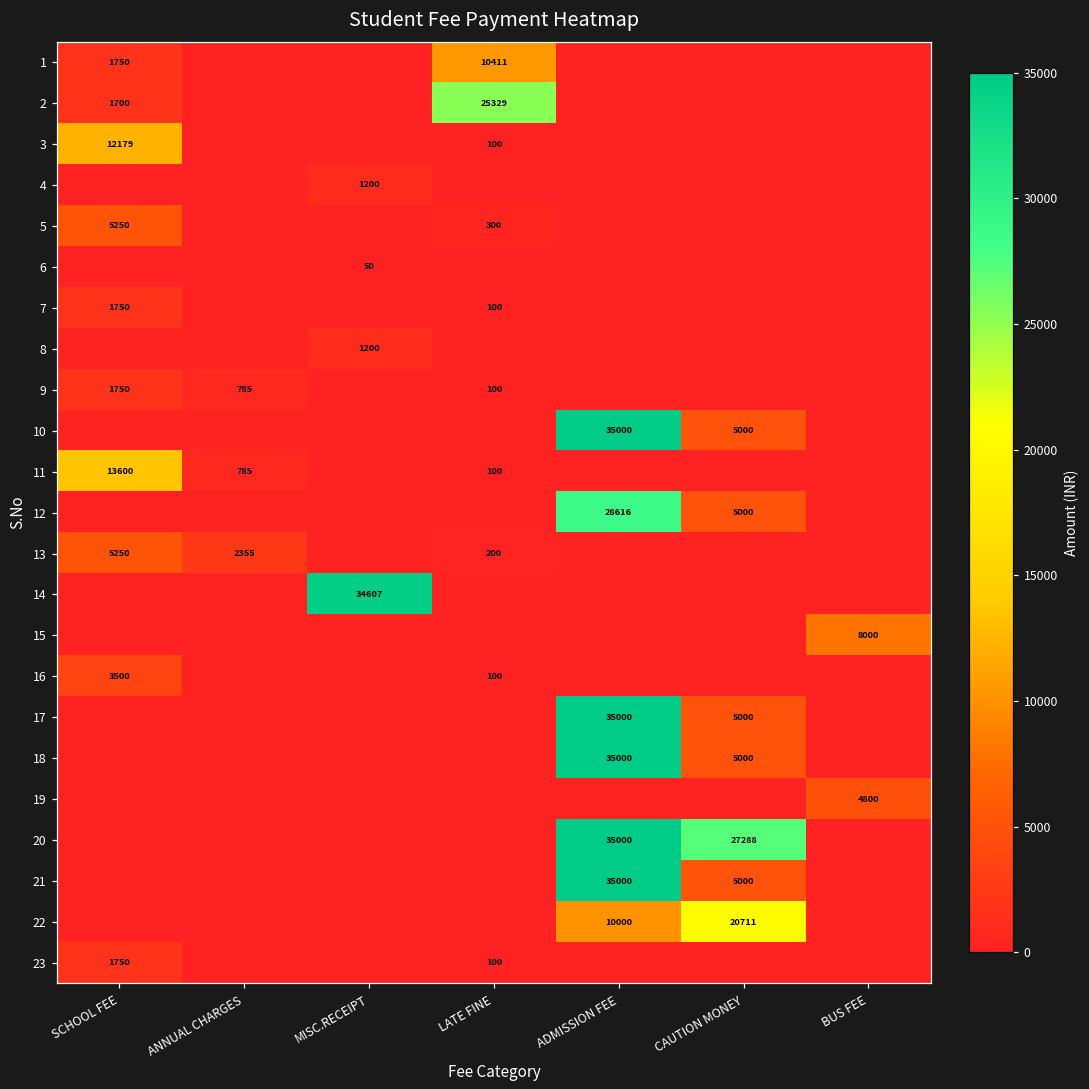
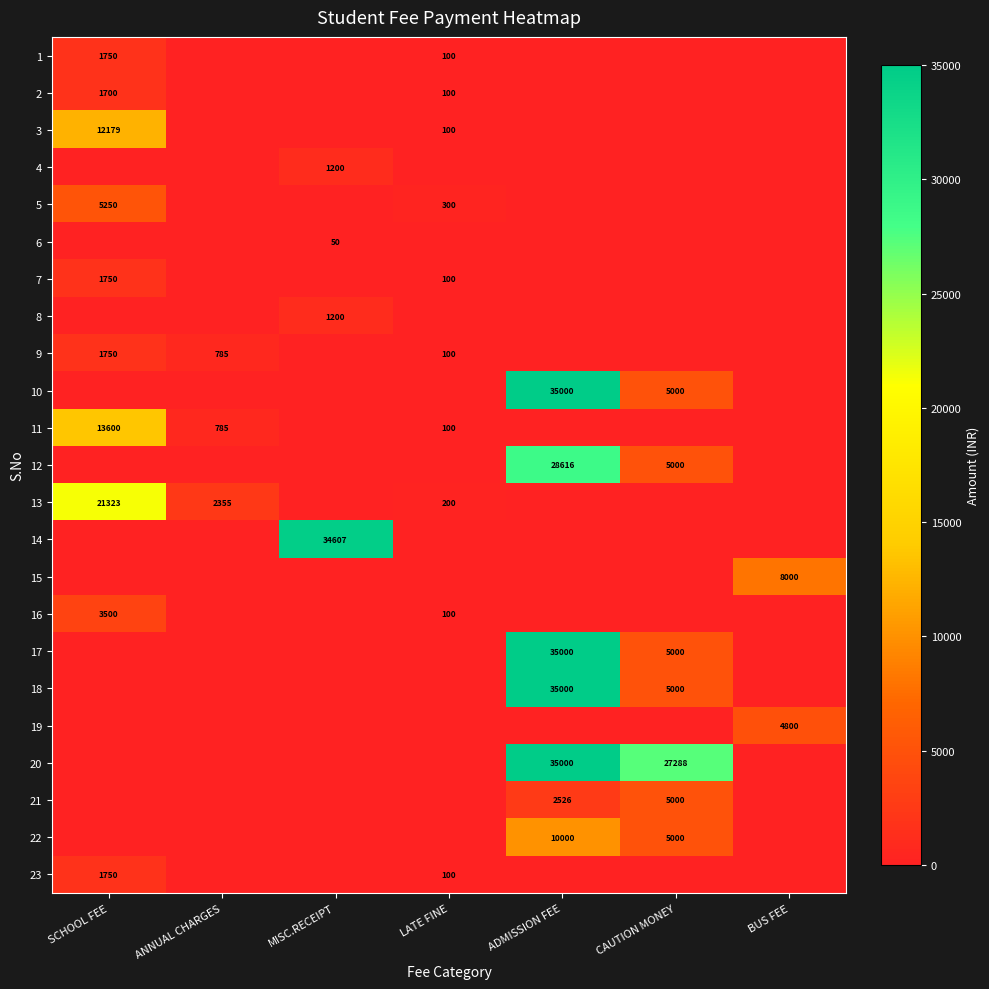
  {
    "1": {
      "SCHOOL FEE": 1750,
-     "LATE FINE": 10411
+     "LATE FINE": 100
    },
    "2": {
      "SCHOOL FEE": 1700,
-     "LATE FINE": 25329
+     "LATE FINE": 100
    },
    "3": {
      "SCHOOL FEE": 12179,
      "LATE FINE": 100
    },
    "4": {
      "MISC.RECEIPT": 1200
    },
    "5": {
      "SCHOOL FEE": 5250,
      "LATE FINE": 300
    },
    "6": {
      "MISC.RECEIPT": 50
    },
    "7": {
      "SCHOOL FEE": 1750,
      "LATE FINE": 100
    },
    "8": {
      "MISC.RECEIPT": 1200
    },
    "9": {
      "SCHOOL FEE": 1750,
      "ANNUAL CHARGES": 785,
      "LATE FINE": 100
    },
    "10": {
      "ADMISSION FEE": 35000,
      "CAUTION MONEY": 5000
    },
    "11": {
      "SCHOOL FEE": 13600,
      "ANNUAL CHARGES": 785,
      "LATE FINE": 100
    },
    "12": {
      "ADMISSION FEE": 28616,
      "CAUTION MONEY": 5000
    },
    "13": {
-     "SCHOOL FEE": 5250,
+     "SCHOOL FEE": 21323,
      "ANNUAL CHARGES": 2355,
      "LATE FINE": 200
    },
    "14": {
      "MISC.RECEIPT": 34607
    },
    "15": {
      "BUS FEE": 8000
    },
    "16": {
      "SCHOOL FEE": 3500,
      "LATE FINE": 100
    },
    "17": {
      "ADMISSION FEE": 35000,
      "CAUTION MONEY": 5000
    },
    "18": {
      "ADMISSION FEE": 35000,
      "CAUTION MONEY": 5000
    },
    "19": {
      "BUS FEE": 4800
    },
    "20": {
      "ADMISSION FEE": 35000,
      "CAUTION MONEY": 27288
    },
    "21": {
-     "ADMISSION FEE": 35000,
+     "ADMISSION FEE": 2526,
      "CAUTION MONEY": 5000
    },
    "22": {
      "ADMISSION FEE": 10000,
-     "CAUTION MONEY": 20711
+     "CAUTION MONEY": 5000
    },
    "23": {
      "SCHOOL FEE": 1750,
      "LATE FINE": 100
    }
  }
